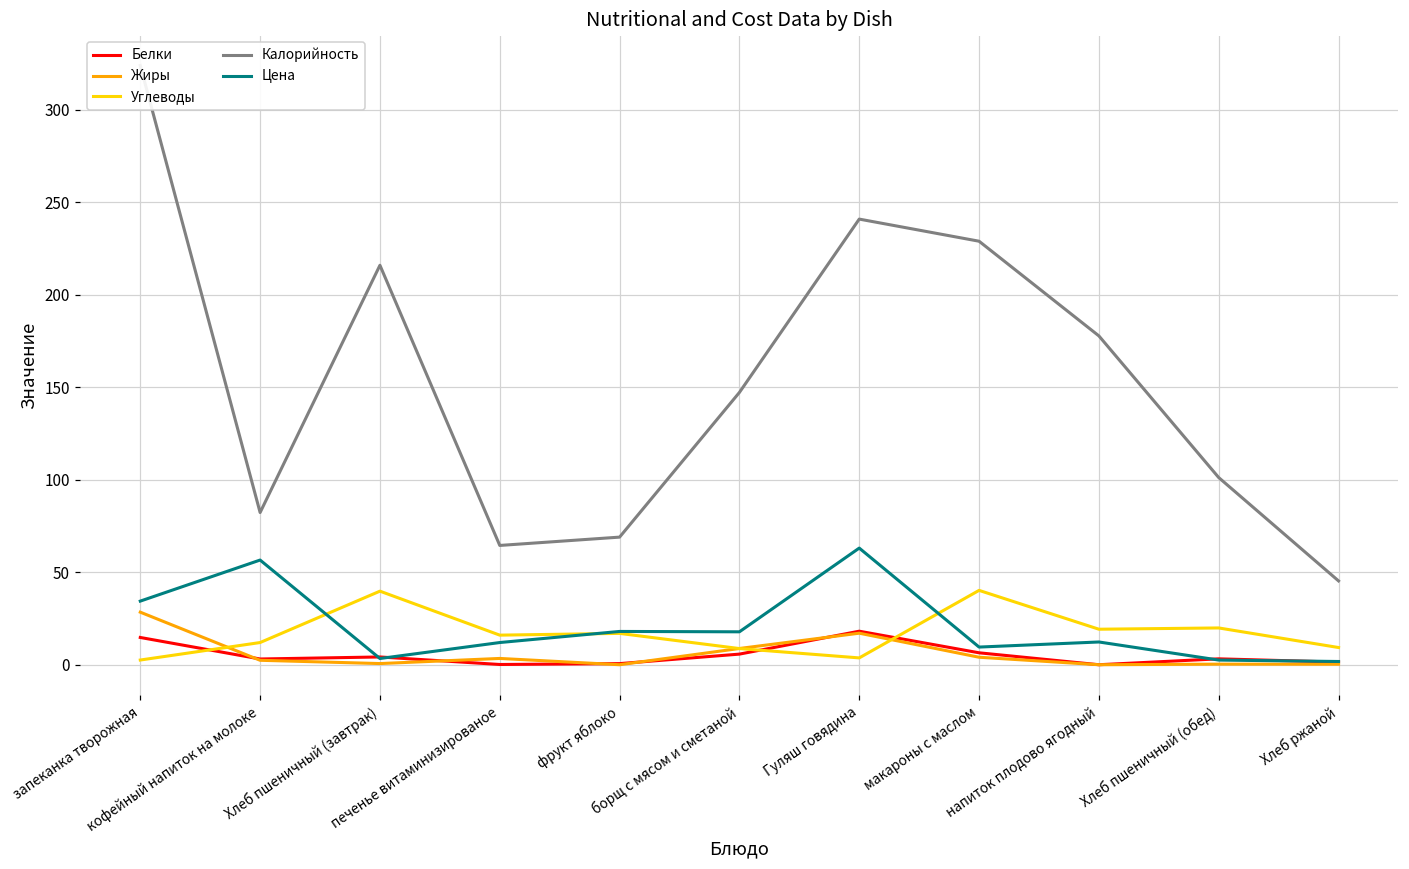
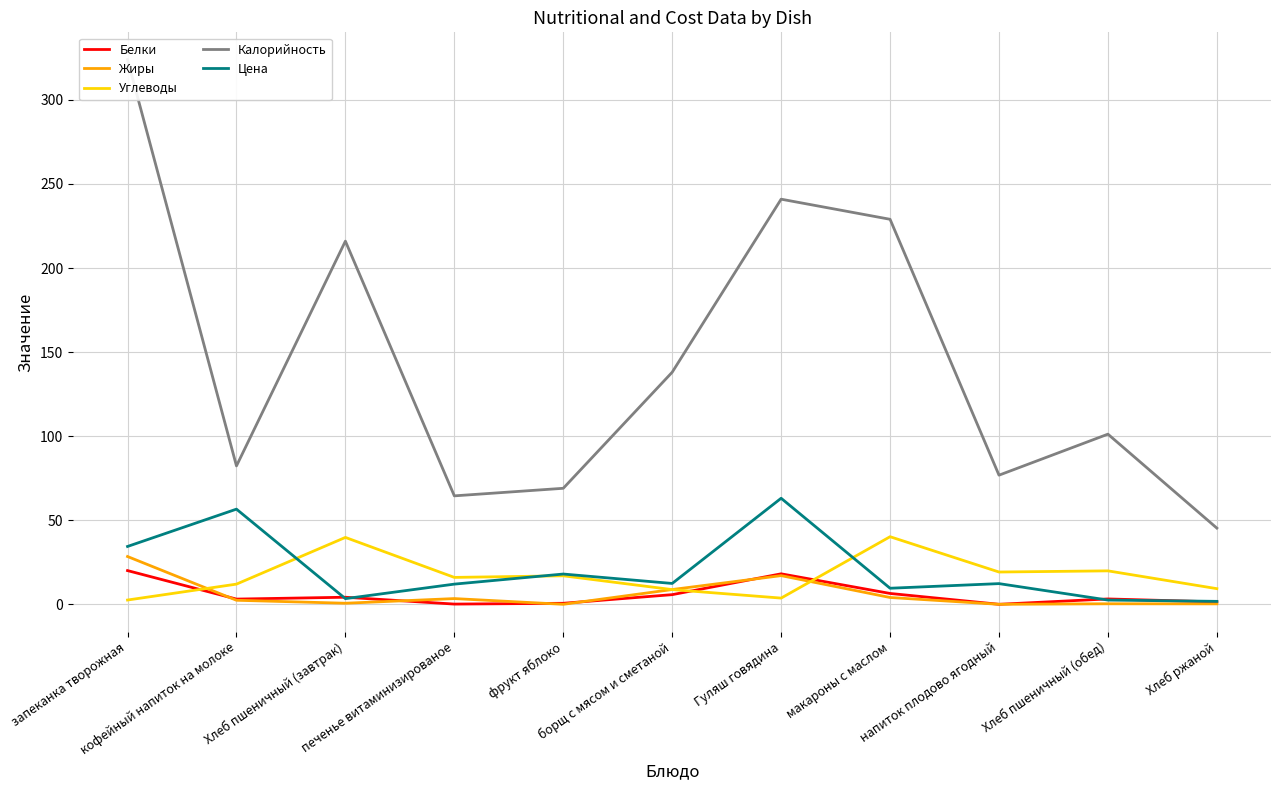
  {
    "Белки": {
-     "запеканка творожная": 15,
+     "запеканка творожная": 20,
      "печенье витаминизированое": 0,
      "борщ с мясом и сметаной": 6,
      "макароны с маслом": 6
    },
    "Калорийность": {
      "кофейный напиток на молоке": 82,
      "Хлеб пшеничный (завтрак)": 216,
      "печенье витаминизированое": 65,
      "фрукт яблоко": 69,
-     "борщ с мясом и сметаной": 147,
+     "борщ с мясом и сметаной": 138,
      "Гуляш говядина": 241,
      "макароны с маслом": 229,
-     "напиток плодово ягодный": 178,
+     "напиток плодово ягодный": 77,
      "Хлеб пшеничный (обед)": 101,
      "Хлеб ржаной": 45
    },
    "Цена": {
      "запеканка творожная": 34,
      "кофейный напиток на молоке": 57,
      "печенье витаминизированое": 12,
-     "борщ с мясом и сметаной": 18,
+     "борщ с мясом и сметаной": 12,
      "Гуляш говядина": 63,
      "макароны с маслом": 10,
      "напиток плодово ягодный": 12
    }
  }
